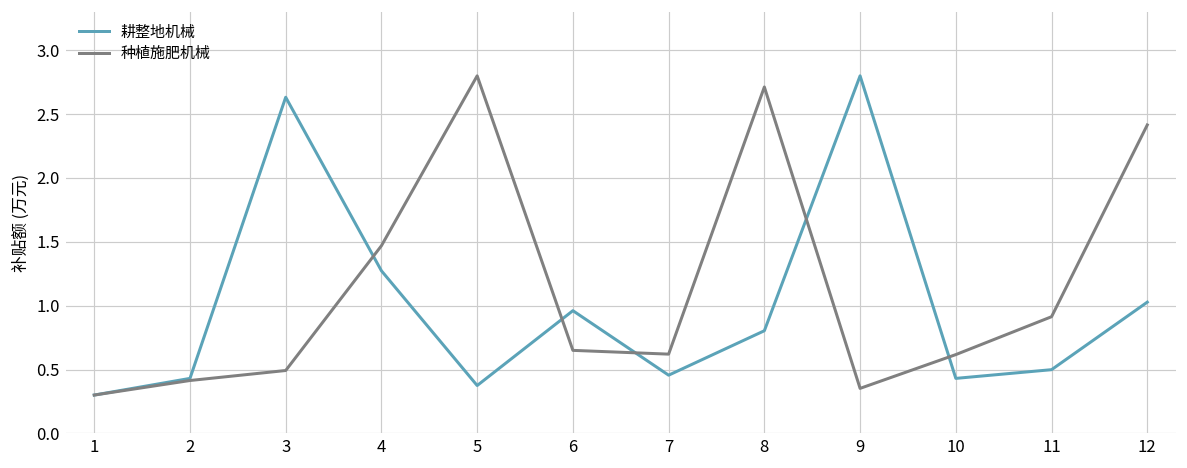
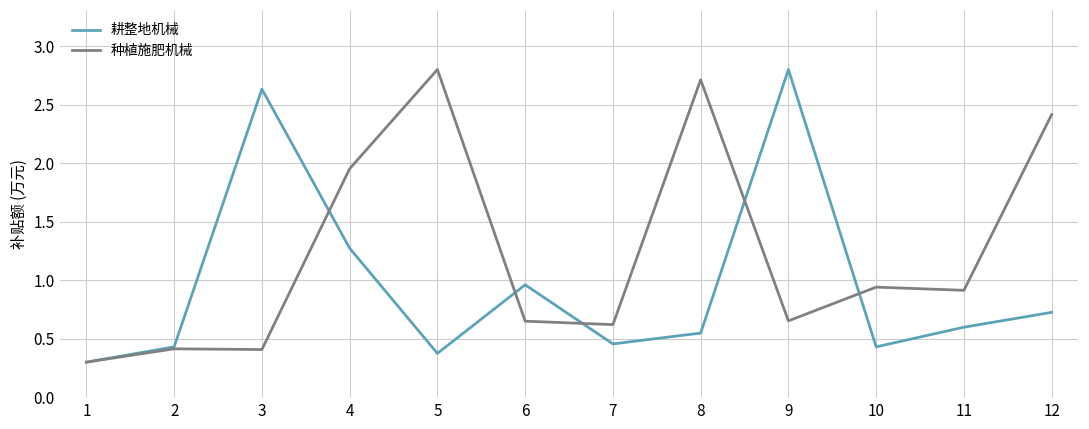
  {
    "耕整地机械": {
      "3": 2.63,
      "4": 1.27,
      "5": 0.37,
      "6": 0.96,
      "7": 0.46,
-     "8": 0.80,
+     "8": 0.55,
      "9": 2.80,
      "10": 0.43,
-     "11": 0.50,
-     "12": 1.03
+     "11": 0.60,
+     "12": 0.73
    },
    "种植施肥机械": {
-     "3": 0.49,
-     "4": 1.47,
+     "3": 0.41,
+     "4": 1.95,
      "5": 2.80,
      "6": 0.65,
      "7": 0.62,
      "8": 2.71,
-     "9": 0.35,
-     "10": 0.62,
+     "9": 0.65,
+     "10": 0.94,
      "11": 0.91,
      "12": 2.42
    }
  }
